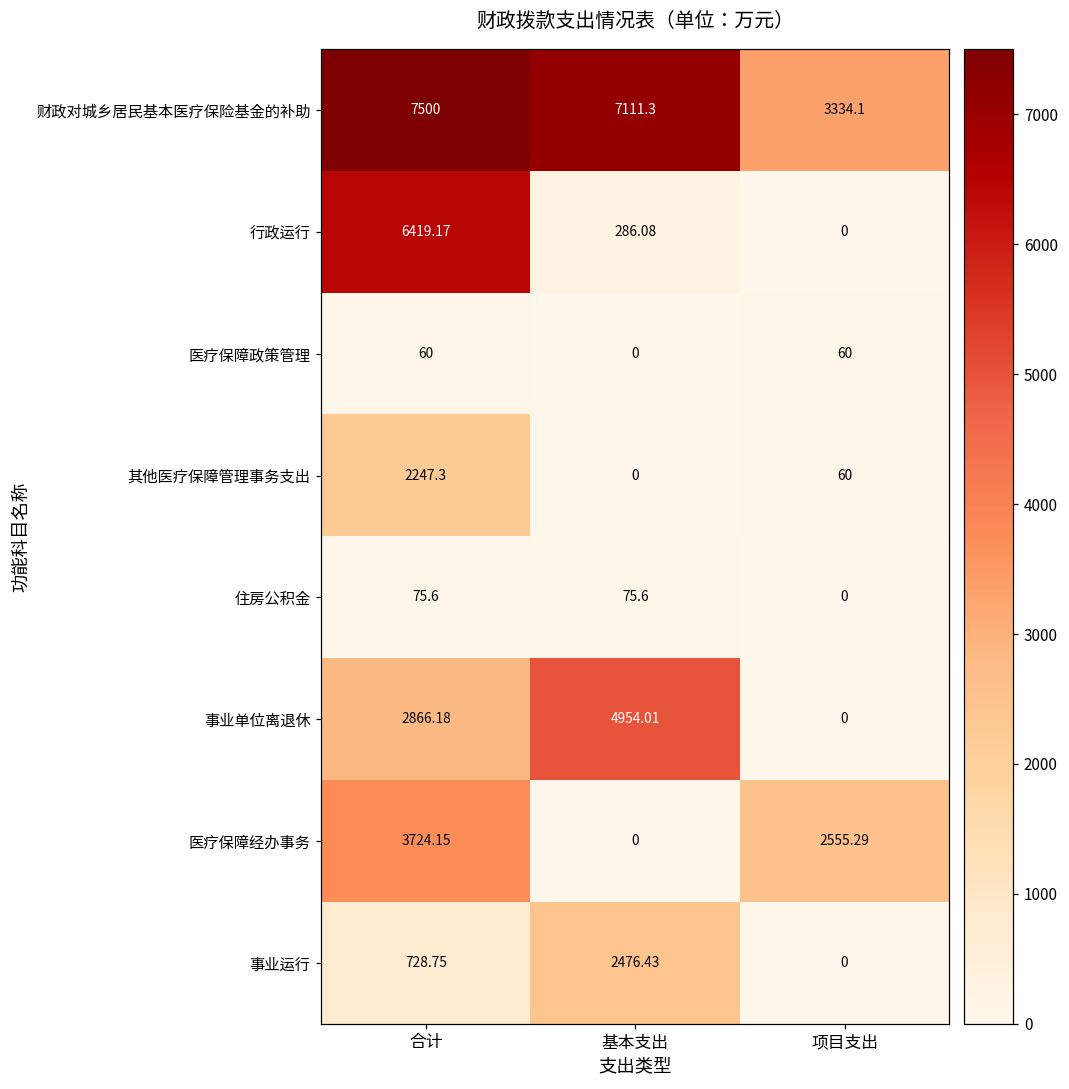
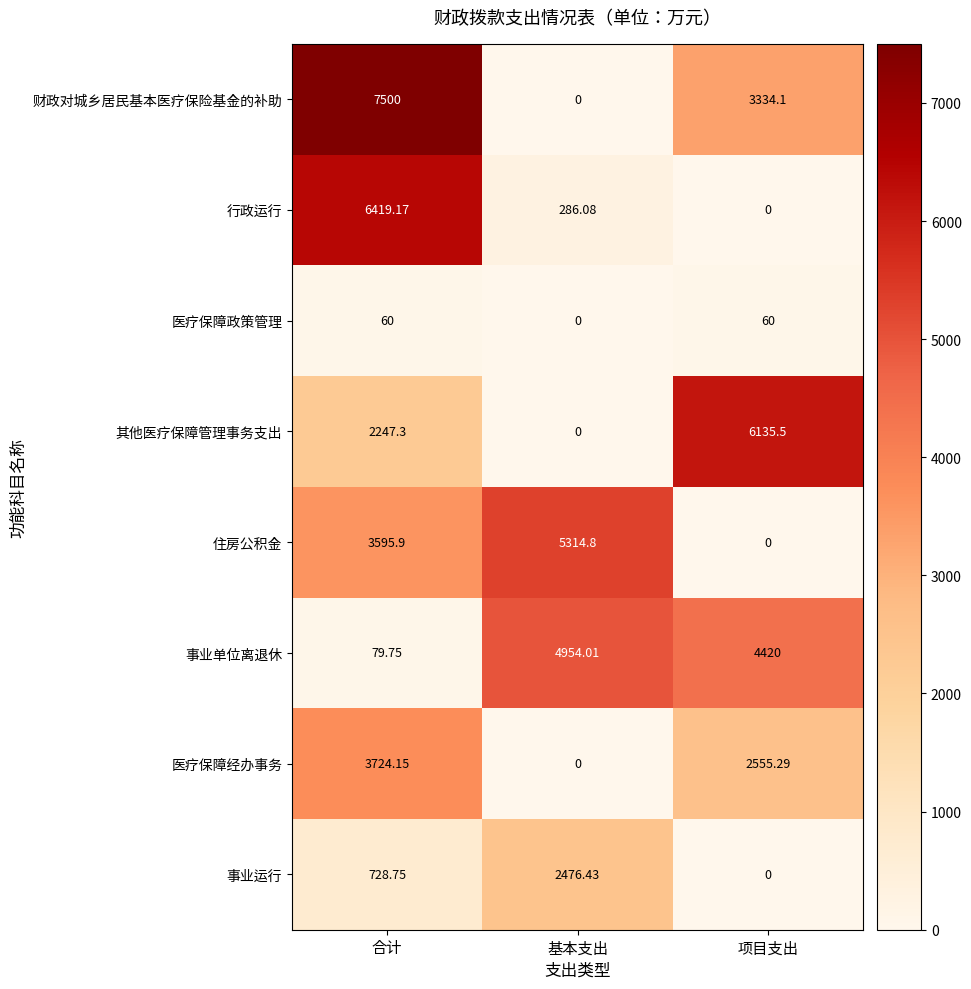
  {
    "财政对城乡居民基本医疗保险基金的补助": {
      "合计": 7500,
-     "基本支出": 7111.3,
+     "基本支出": 0,
      "项目支出": 3334.1
    },
    "行政运行": {
      "合计": 6419.17,
      "基本支出": 286.08,
      "项目支出": 0
    },
    "医疗保障政策管理": {
      "合计": 60,
      "基本支出": 0,
      "项目支出": 60
    },
    "其他医疗保障管理事务支出": {
      "合计": 2247.3,
      "基本支出": 0,
-     "项目支出": 60
+     "项目支出": 6135.5
    },
    "住房公积金": {
-     "合计": 75.6,
-     "基本支出": 75.6,
+     "合计": 3595.9,
+     "基本支出": 5314.8,
      "项目支出": 0
    },
    "事业单位离退休": {
-     "合计": 2866.18,
+     "合计": 79.75,
      "基本支出": 4954.01,
-     "项目支出": 0
+     "项目支出": 4420
    },
    "医疗保障经办事务": {
      "合计": 3724.15,
      "基本支出": 0,
      "项目支出": 2555.29
    },
    "事业运行": {
      "合计": 728.75,
      "基本支出": 2476.43,
      "项目支出": 0
    }
  }
